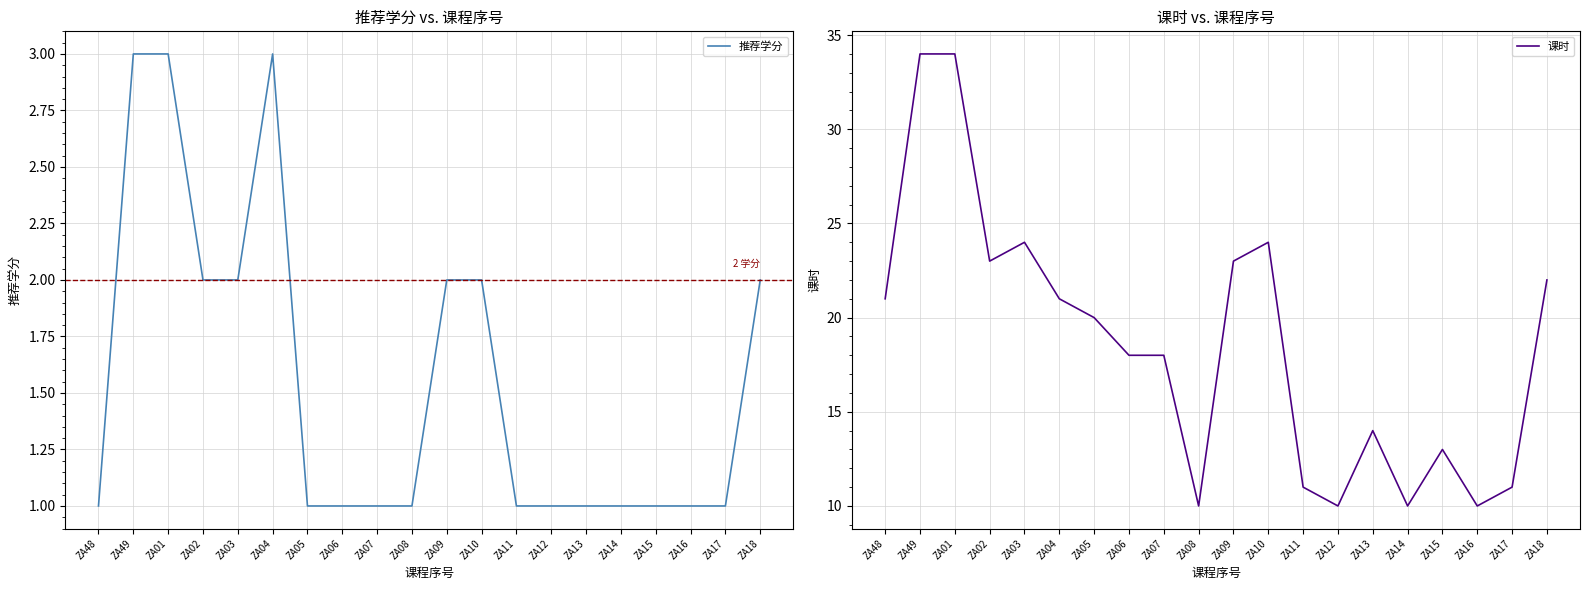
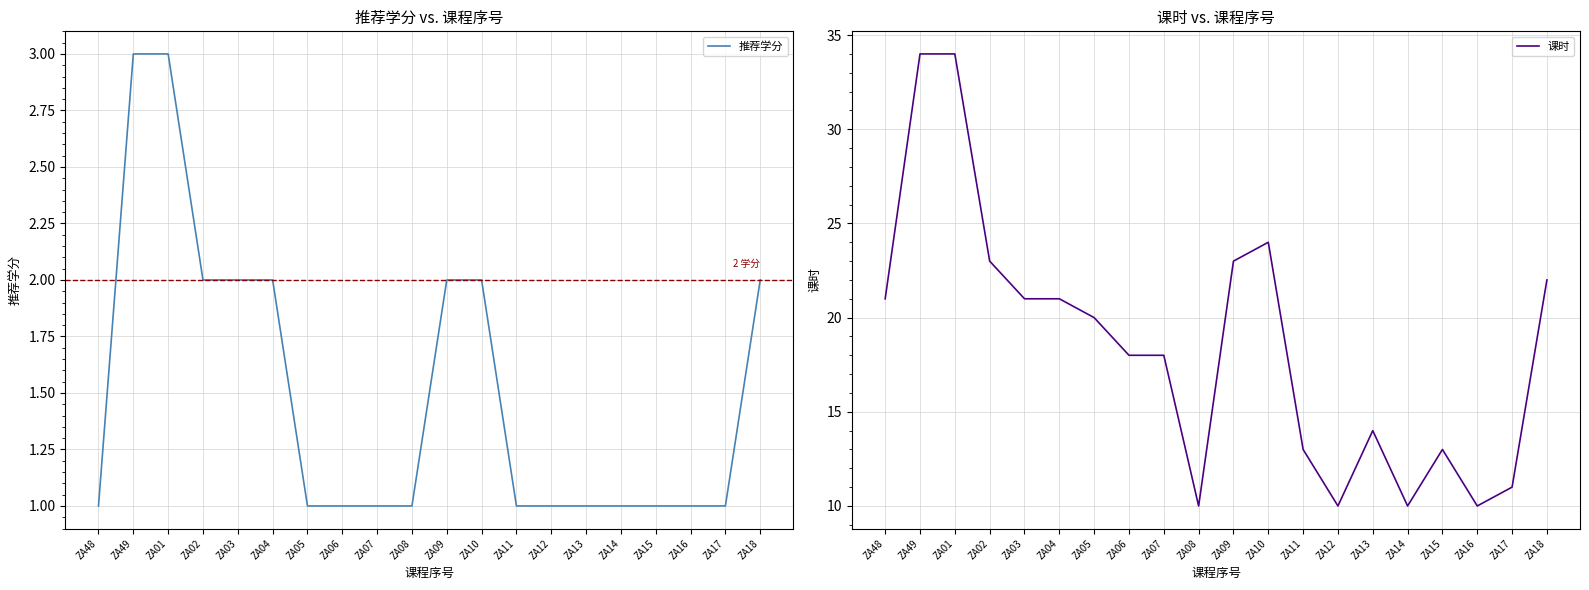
  {
    "推荐学分 vs. 课程序号": {
      "ZA48": 1,
      "ZA49": 3,
      "ZA01": 3,
      "ZA02": 2,
      "ZA03": 2,
-     "ZA04": 3,
+     "ZA04": 2,
      "ZA05": 1,
      "ZA06": 1,
      "ZA07": 1,
      "ZA08": 1,
      "ZA09": 2,
      "ZA10": 2,
      "ZA11": 1,
      "ZA12": 1,
      "ZA13": 1,
      "ZA14": 1,
      "ZA15": 1,
      "ZA16": 1,
      "ZA17": 1
    },
    "课时 vs. 课程序号": {
      "ZA48": 21,
      "ZA49": 34,
      "ZA01": 34,
      "ZA02": 23,
-     "ZA03": 24,
+     "ZA03": 21,
      "ZA04": 21,
      "ZA05": 20,
      "ZA06": 18,
      "ZA07": 18,
      "ZA08": 10,
      "ZA09": 23,
      "ZA10": 24,
-     "ZA11": 11,
+     "ZA11": 13,
      "ZA12": 10,
      "ZA13": 14,
      "ZA14": 10,
      "ZA15": 13,
      "ZA16": 10,
      "ZA17": 11,
      "ZA18": 22
    }
  }
